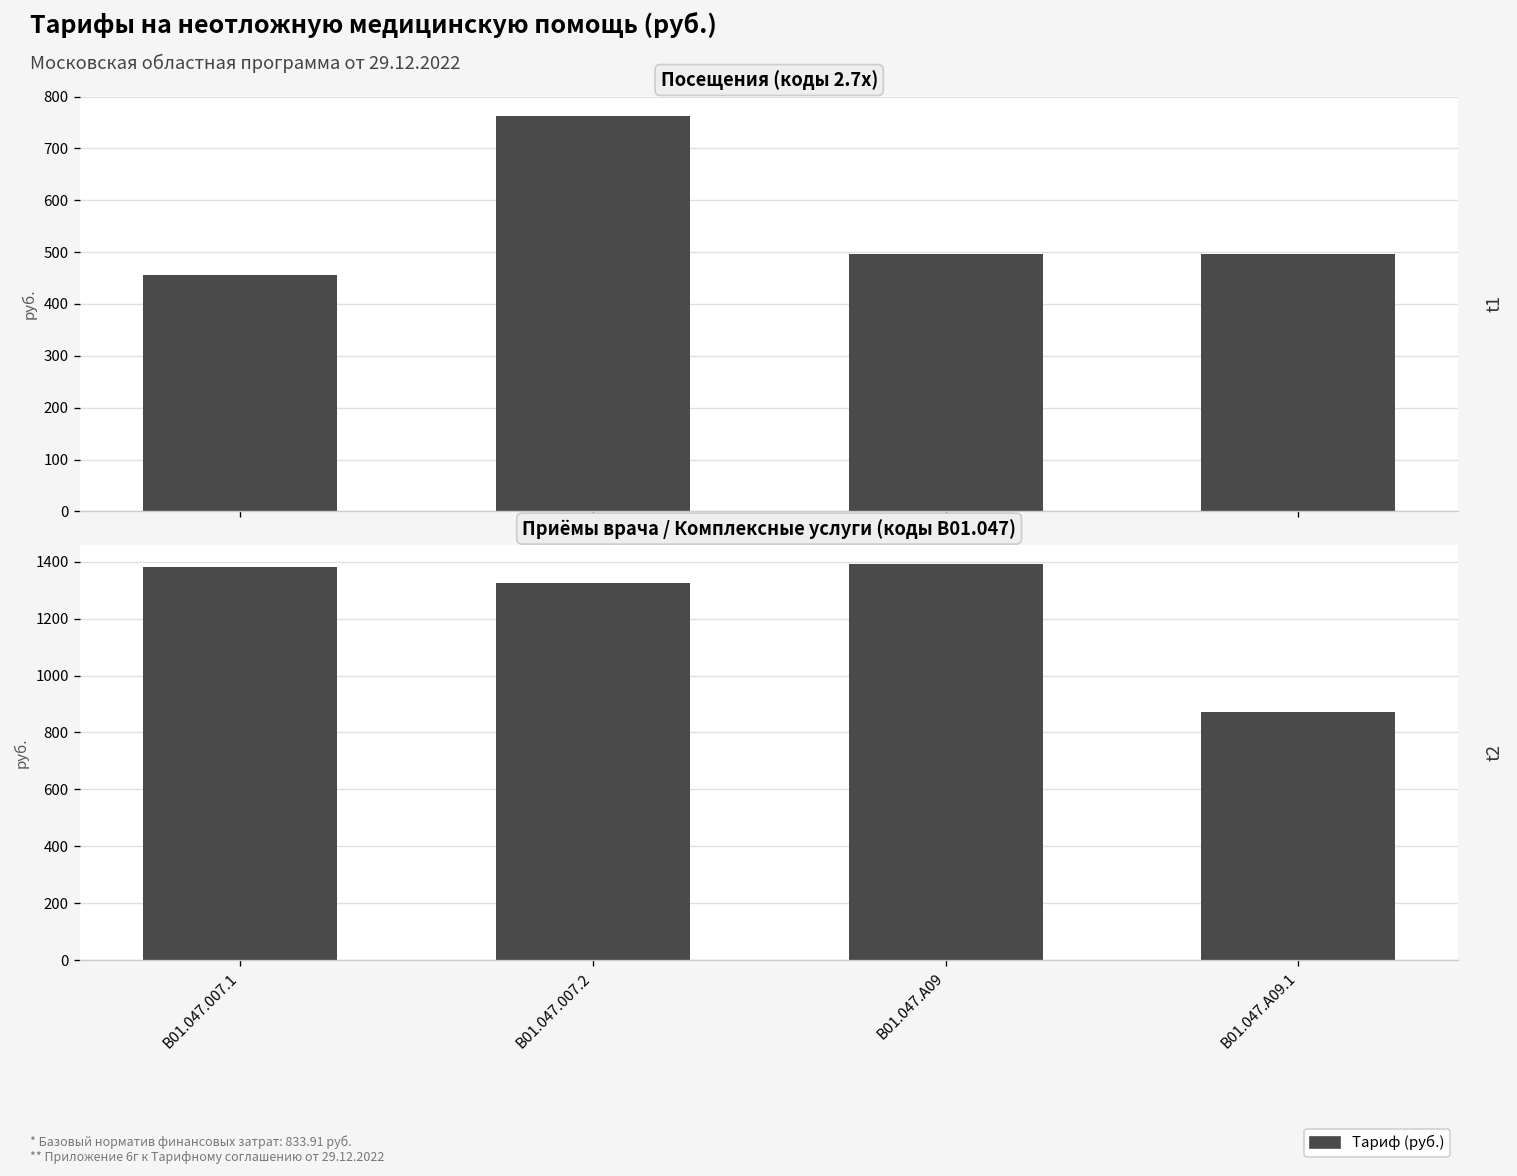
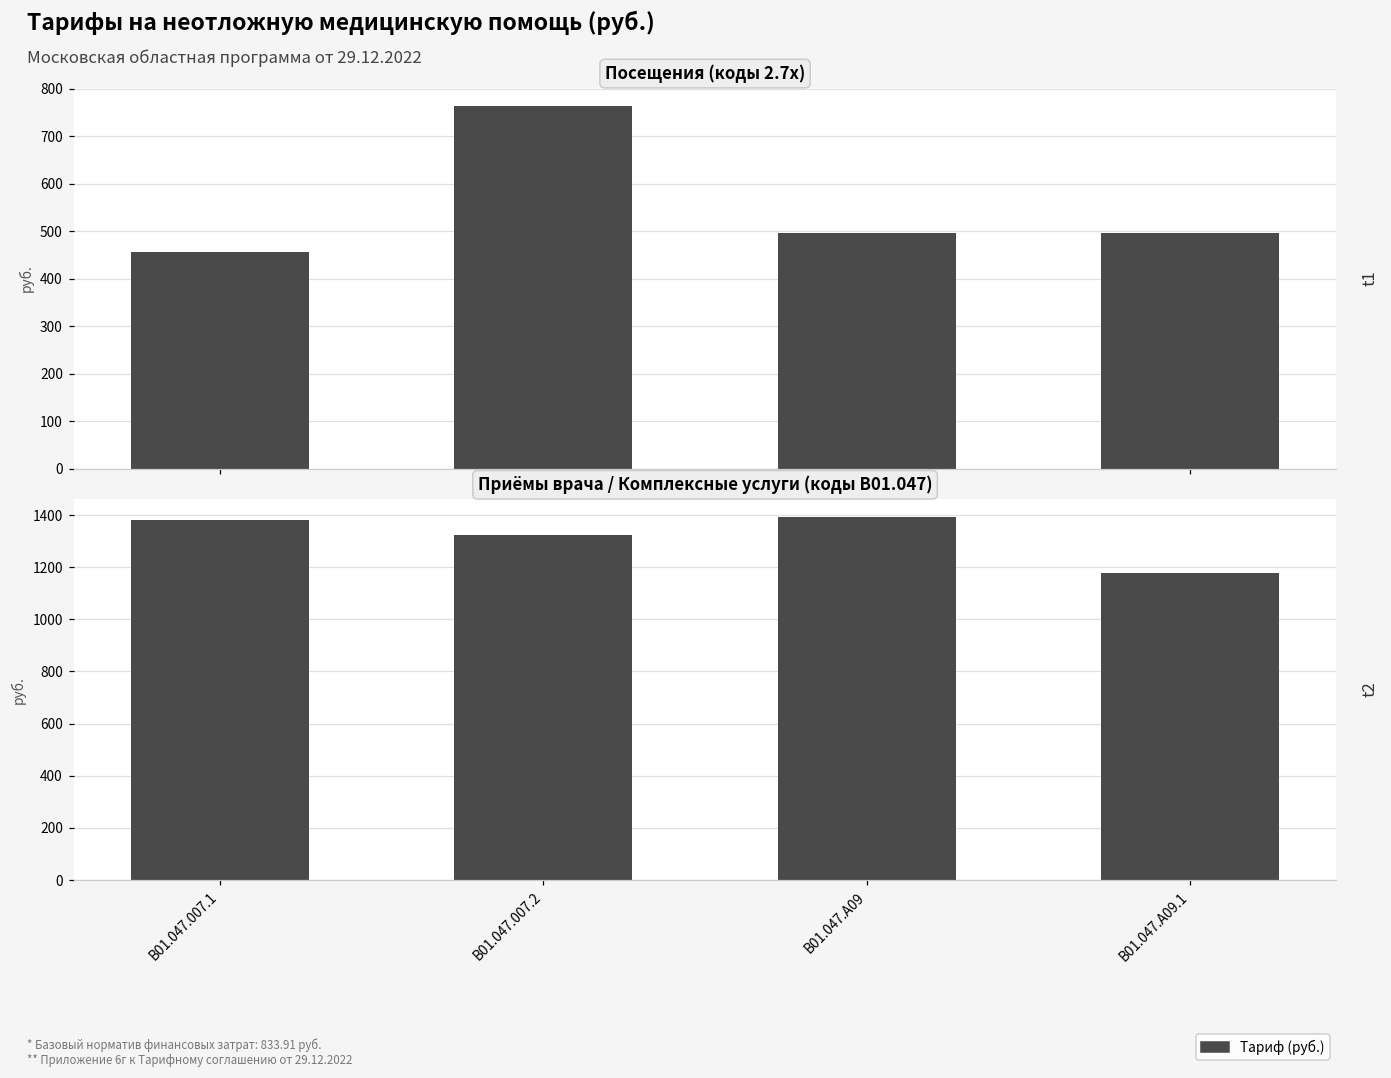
  {
    "Приёмы врача / Комплексные услуги (коды B01.047)": {
      "B01.047.007.1": 1380,
      "B01.047.007.2": 1330,
      "B01.047.A09": 1390,
-     "B01.047.A09.1": 870
+     "B01.047.A09.1": 1180
    }
  }
